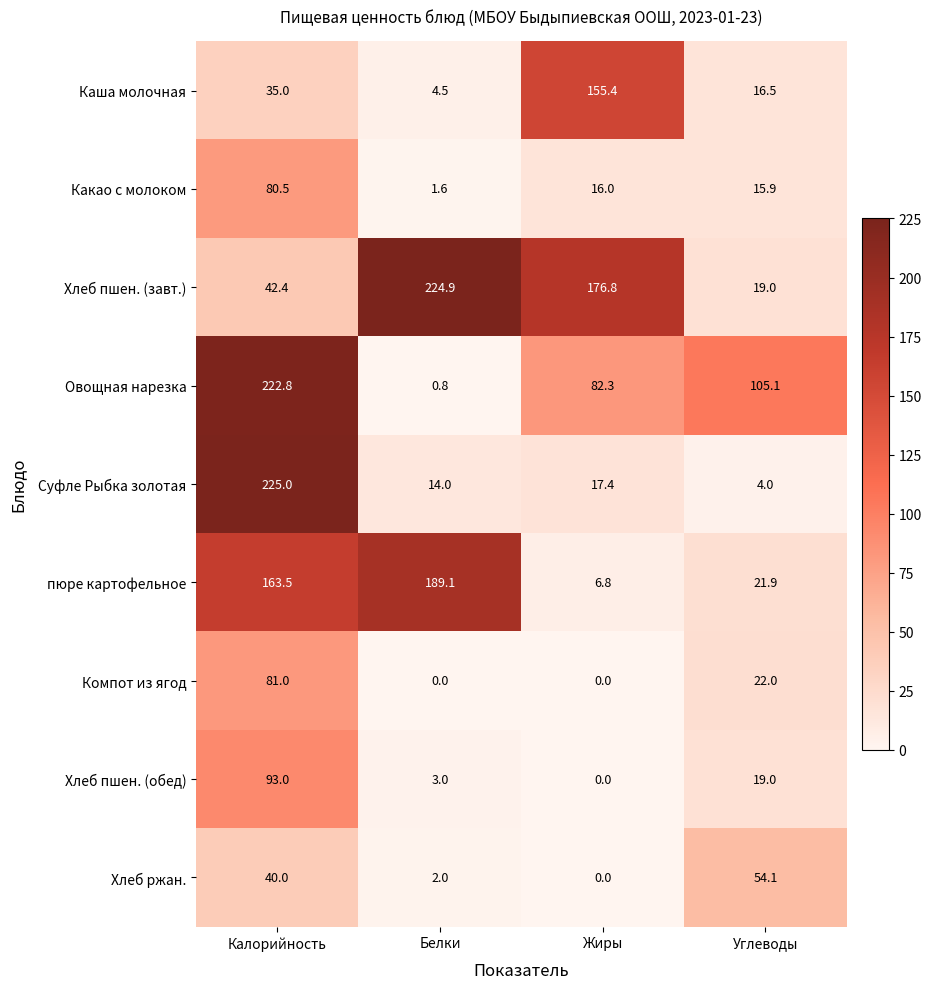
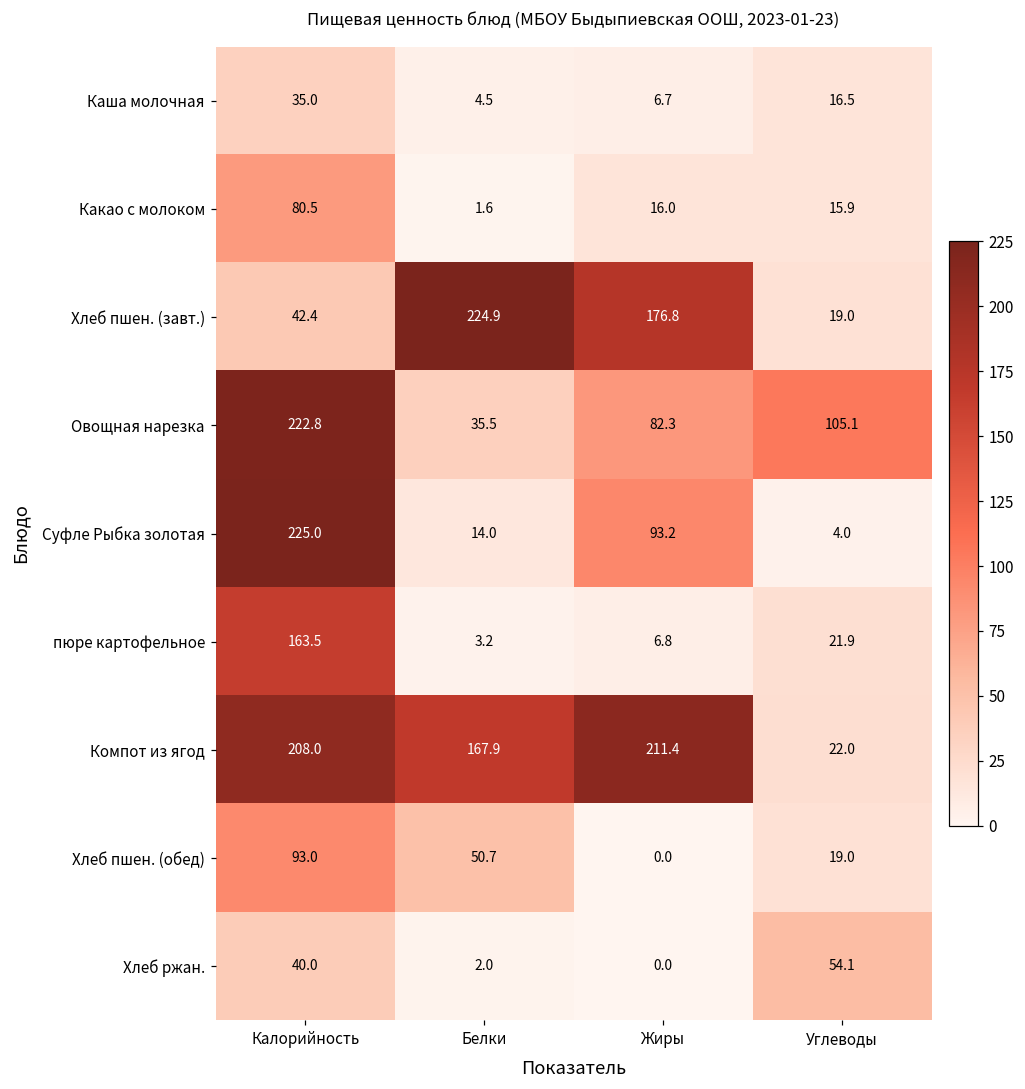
  {
    "Каша молочная": {
      "Калорийность": 35.0,
      "Белки": 4.5,
-     "Жиры": 155.4,
+     "Жиры": 6.7,
      "Углеводы": 16.5
    },
    "Какао с молоком": {
      "Калорийность": 80.5,
      "Белки": 1.6,
      "Жиры": 16.0,
      "Углеводы": 15.9
    },
    "Хлеб пшен. (завт.)": {
      "Калорийность": 42.4,
      "Белки": 224.9,
      "Жиры": 176.8,
      "Углеводы": 19.0
    },
    "Овощная нарезка": {
      "Калорийность": 222.8,
-     "Белки": 0.8,
+     "Белки": 35.5,
      "Жиры": 82.3,
      "Углеводы": 105.1
    },
    "Суфле Рыбка золотая": {
      "Калорийность": 225.0,
      "Белки": 14.0,
-     "Жиры": 17.4,
+     "Жиры": 93.2,
      "Углеводы": 4.0
    },
    "пюре картофельное": {
      "Калорийность": 163.5,
-     "Белки": 189.1,
+     "Белки": 3.2,
      "Жиры": 6.8,
      "Углеводы": 21.9
    },
    "Компот из ягод": {
-     "Калорийность": 81.0,
-     "Белки": 0.0,
-     "Жиры": 0.0,
+     "Калорийность": 208.0,
+     "Белки": 167.9,
+     "Жиры": 211.4,
      "Углеводы": 22.0
    },
    "Хлеб пшен. (обед)": {
      "Калорийность": 93.0,
-     "Белки": 3.0,
+     "Белки": 50.7,
      "Жиры": 0.0,
      "Углеводы": 19.0
    },
    "Хлеб ржан.": {
      "Калорийность": 40.0,
      "Белки": 2.0,
      "Жиры": 0.0,
      "Углеводы": 54.1
    }
  }
